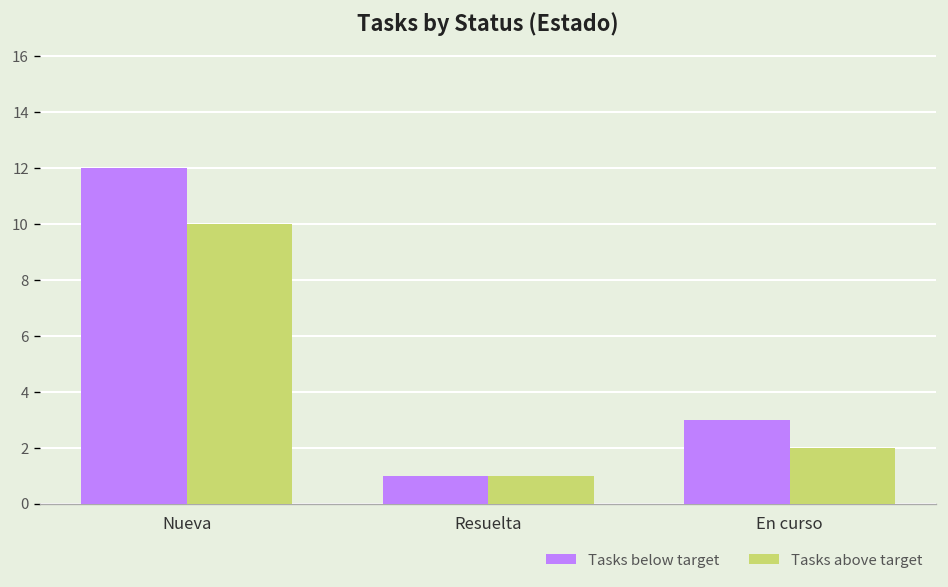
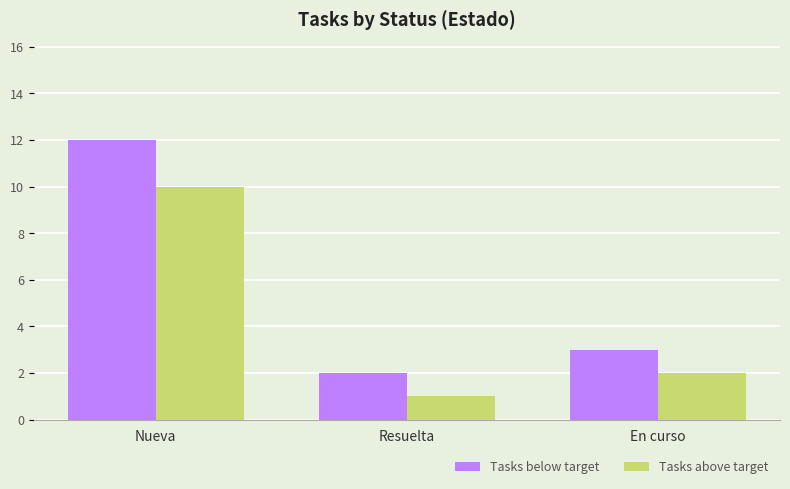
  {
    "Tasks below target": {
      "Nueva": 12,
-     "Resuelta": 1,
+     "Resuelta": 2,
      "En curso": 3
    },
    "Tasks above target": {
      "Nueva": 10,
      "Resuelta": 1,
      "En curso": 2
    }
  }
